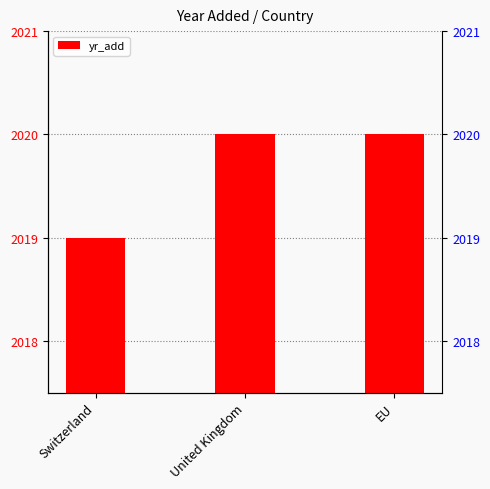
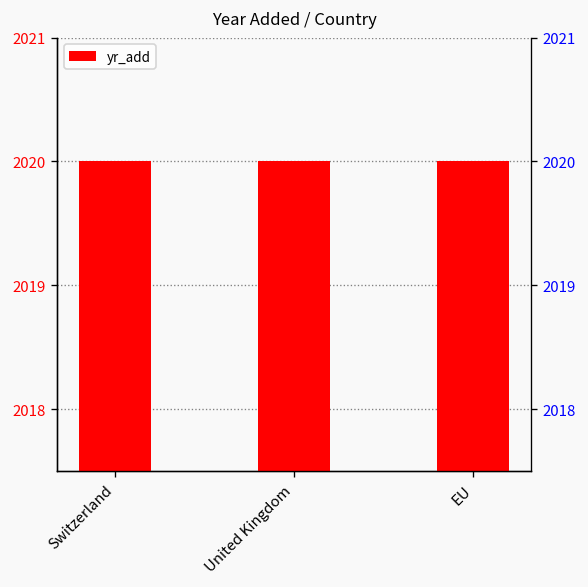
  {
-   "Switzerland": 2019,
+   "Switzerland": 2020,
    "United Kingdom": 2020,
    "EU": 2020
  }
